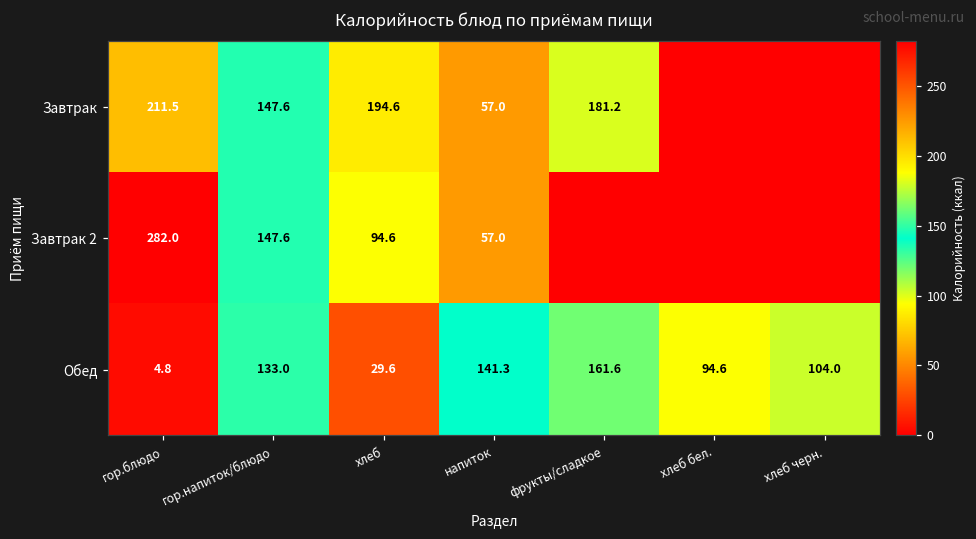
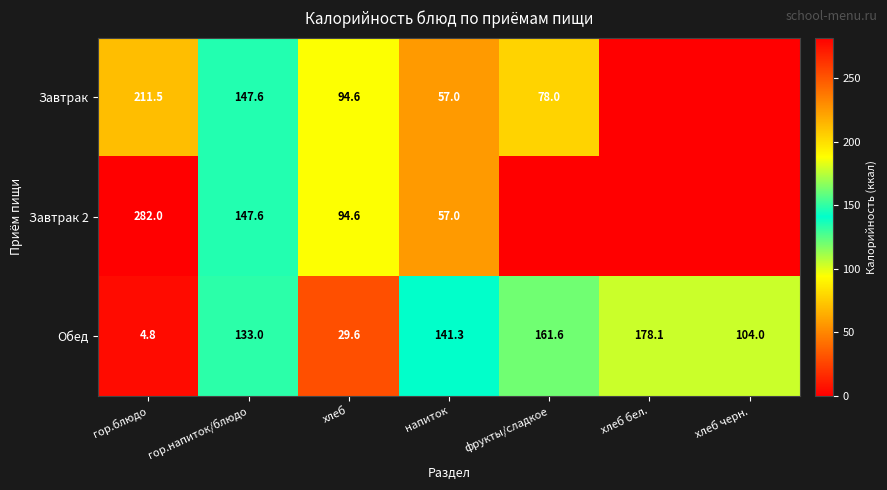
  {
    "Завтрак": {
      "гор.блюдо": 211.5,
      "гор.напиток/блюдо": 147.6,
-     "хлеб": 194.6,
+     "хлеб": 94.6,
      "напиток": 57.0,
-     "фрукты/сладкое": 181.2
+     "фрукты/сладкое": 78.0
    },
    "Завтрак 2": {
      "гор.блюдо": 282.0,
      "гор.напиток/блюдо": 147.6,
      "хлеб": 94.6,
      "напиток": 57.0
    },
    "Обед": {
      "гор.блюдо": 4.8,
      "гор.напиток/блюдо": 133.0,
      "хлеб": 29.6,
      "напиток": 141.3,
      "фрукты/сладкое": 161.6,
-     "хлеб бел.": 94.6,
+     "хлеб бел.": 178.1,
      "хлеб черн.": 104.0
    }
  }
